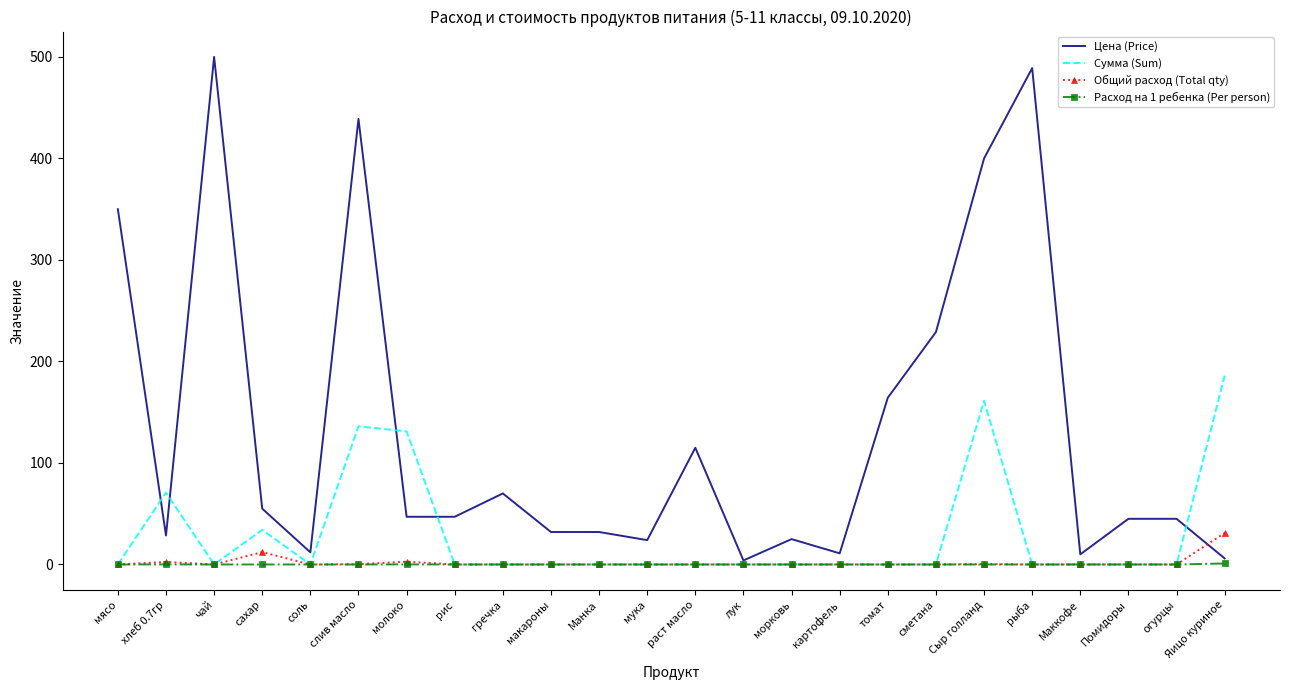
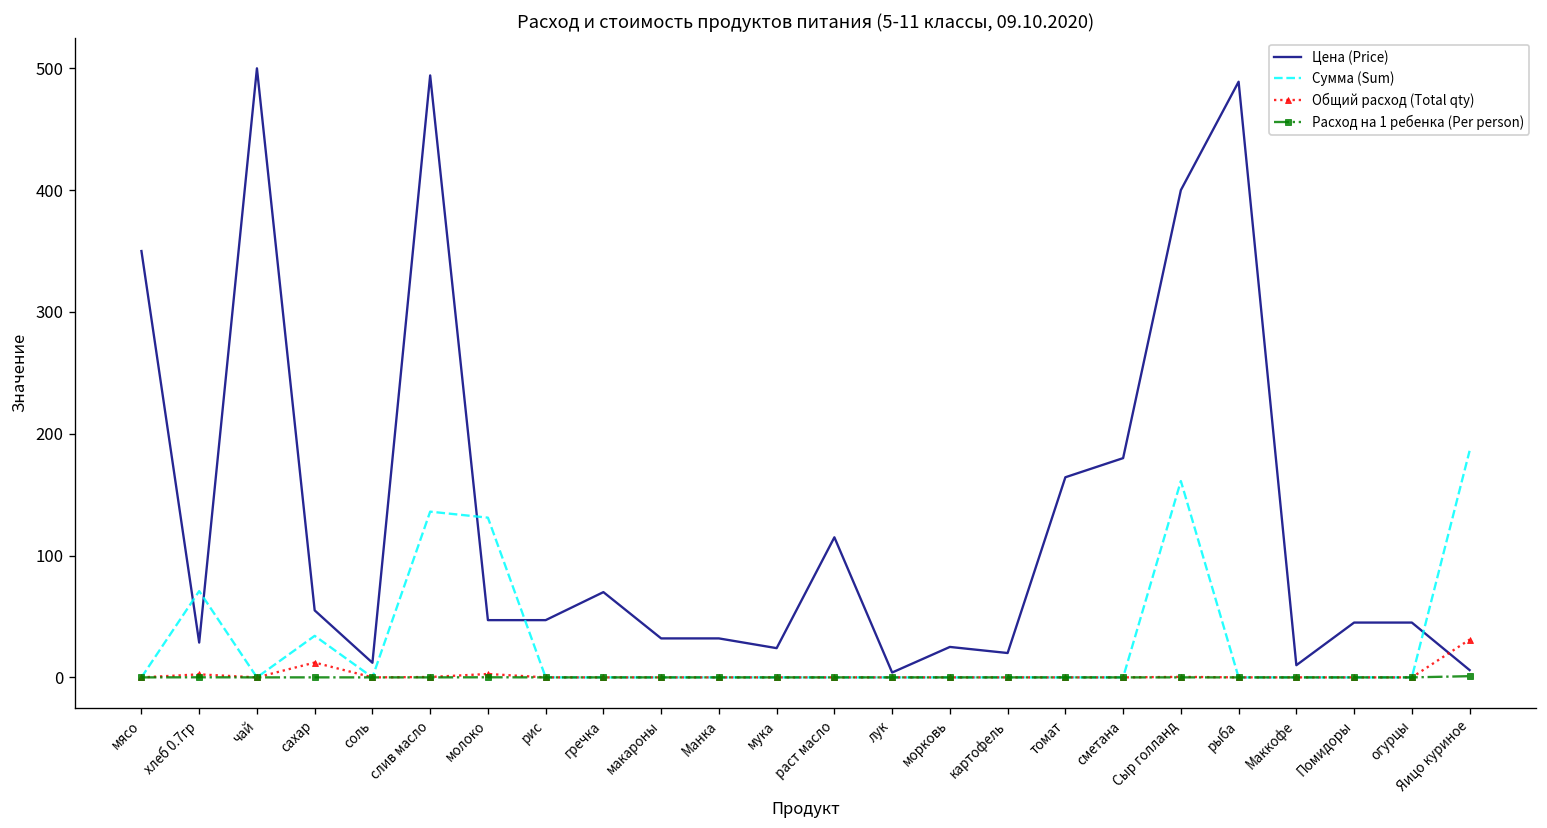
  {
    "Цена (Price)": {
      "мясо": 350,
      "хлеб 0.7гр": 29,
      "чай": 500,
      "сахар": 55,
      "соль": 12,
-     "слив масло": 439,
+     "слив масло": 494,
      "молоко": 47,
      "рис": 47,
      "гречка": 70,
      "макароны": 32,
      "Манка": 32,
      "мука": 24,
      "раст масло": 115,
      "лук": 4,
      "морковь": 25,
-     "картофель": 11,
+     "картофель": 20,
      "томат": 164,
-     "сметана": 229,
+     "сметана": 180,
      "Сыр голланд": 400,
      "рыба": 489,
      "Маккофе": 10,
      "Помидоры": 45,
      "огурцы": 45,
      "Яицо куриное": 6
    },
    "Сумма (Sum)": {
      "хлеб 0.7гр": 71,
      "сахар": 34,
      "слив масло": 136,
      "молоко": 131,
      "Сыр голланд": 161,
      "Яицо куриное": 186
    },
    "Общий расход (Total qty)": {
      "сахар": 12,
      "молоко": 3,
      "Яицо куриное": 31
    },
    "Расход на 1 ребенка (Per person)": {
      "сахар": 0,
      "молоко": 0,
      "Яицо куриное": 1
    }
  }
